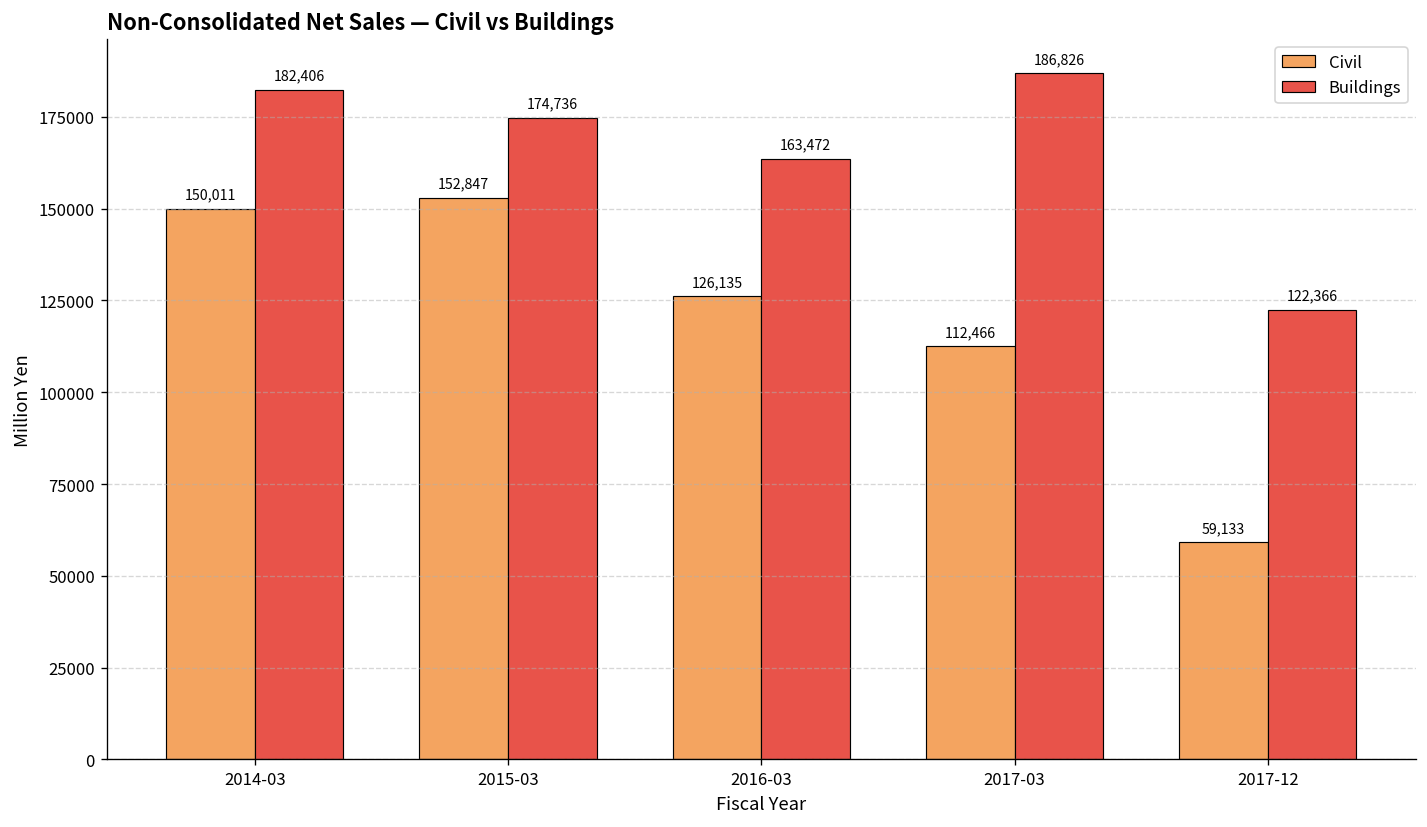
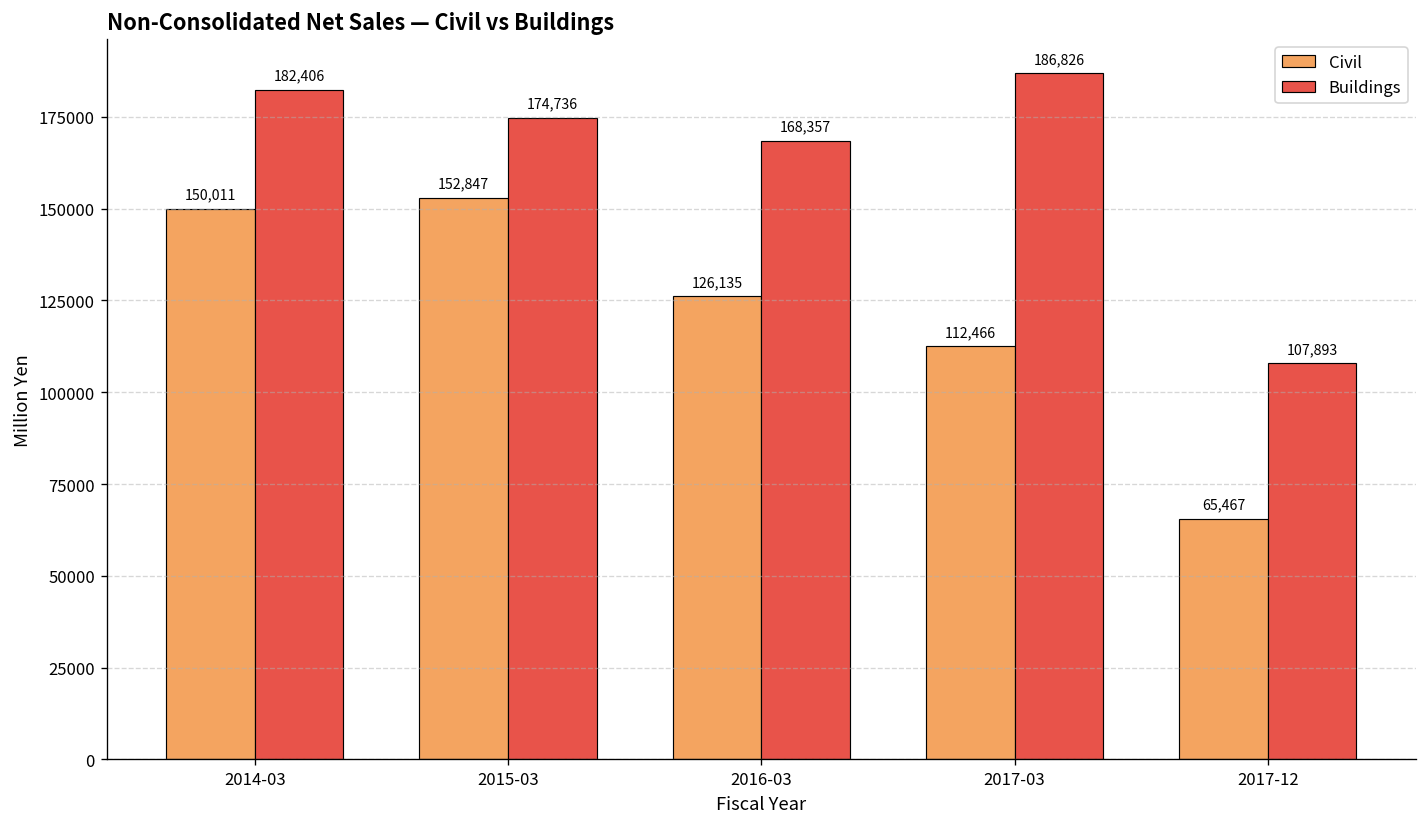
  {
    "Civil": {
      "2014-03": "150,011",
      "2015-03": "152,847",
      "2016-03": "126,135",
      "2017-03": "112,466",
-     "2017-12": "59,133"
+     "2017-12": "65,467"
    },
    "Buildings": {
      "2014-03": "182,406",
      "2015-03": "174,736",
-     "2016-03": "163,472",
+     "2016-03": "168,357",
      "2017-03": "186,826",
-     "2017-12": "122,366"
+     "2017-12": "107,893"
    }
  }
